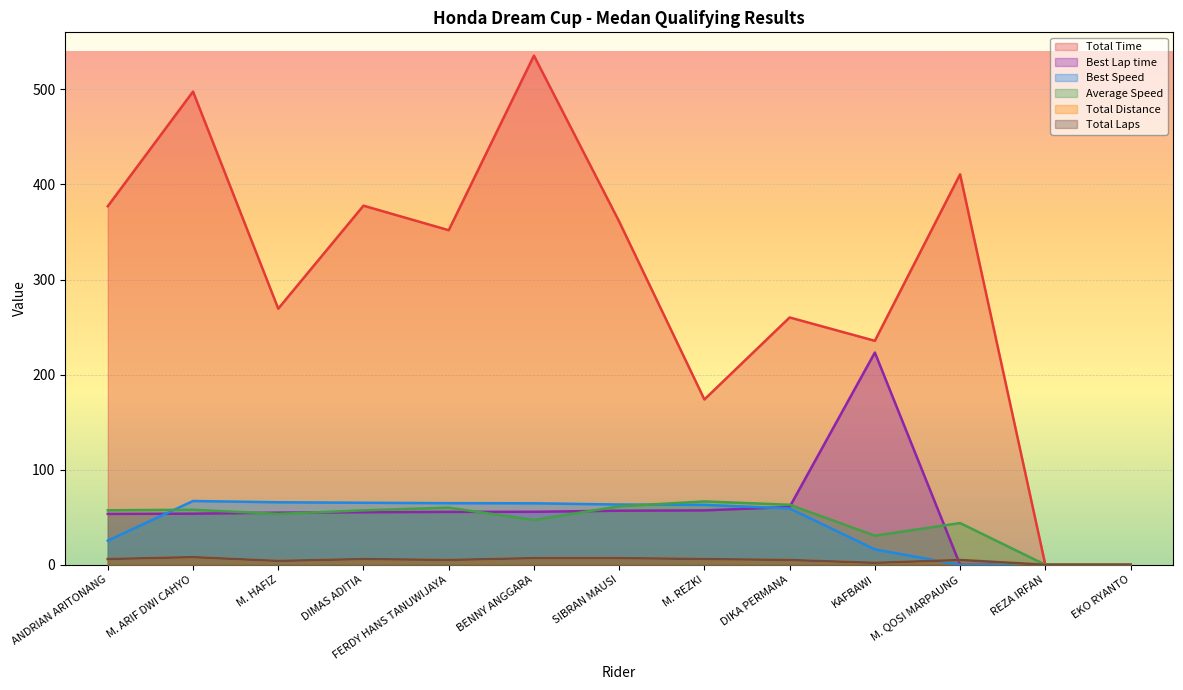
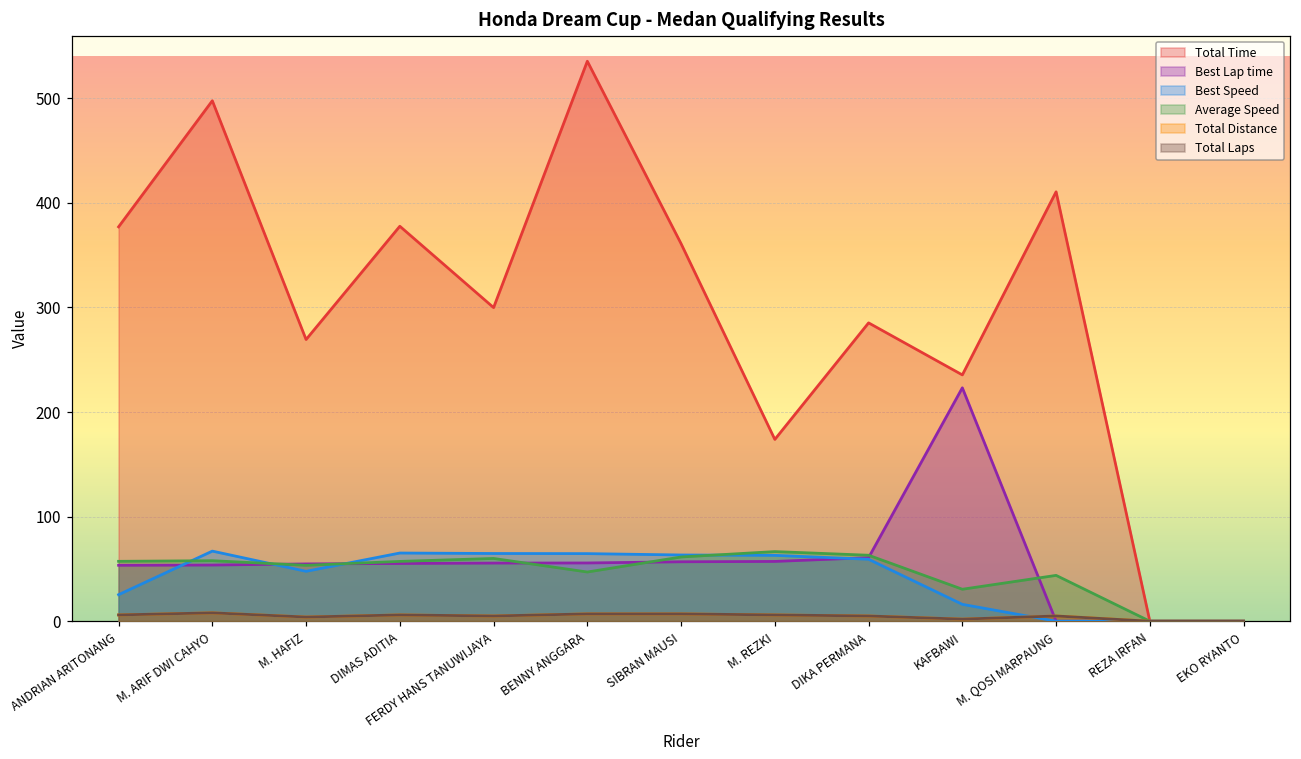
  {
    "Total Time": {
      "ANDRIAN ARITONANG": 380,
      "M. ARIF DWI CAHYO": 500,
      "M. HAFIZ": 270,
      "DIMAS ADITIA": 380,
-     "FERDY HANS TANUWIJAYA": 350,
+     "FERDY HANS TANUWIJAYA": 300,
      "BENNY ANGGARA": 540,
      "SIBRAN MAUSI": 360,
      "M. REZKI": 170,
-     "DIKA PERMANA": 260,
+     "DIKA PERMANA": 290,
      "KAFBAWI": 240,
      "M. QOSI MARPAUNG": 410
    },
    "Best Lap time": {
      "ANDRIAN ARITONANG": 50,
      "M. ARIF DWI CAHYO": 50,
      "FERDY HANS TANUWIJAYA": 60,
      "BENNY ANGGARA": 60,
      "SIBRAN MAUSI": 60,
      "M. REZKI": 60,
      "KAFBAWI": 220
    },
    "Best Speed": {
      "ANDRIAN ARITONANG": 30,
      "M. ARIF DWI CAHYO": 70,
-     "M. HAFIZ": 70,
+     "M. HAFIZ": 50,
      "DIMAS ADITIA": 70,
      "FERDY HANS TANUWIJAYA": 60,
      "BENNY ANGGARA": 60,
      "M. REZKI": 60,
      "KAFBAWI": 20
    }
  }
